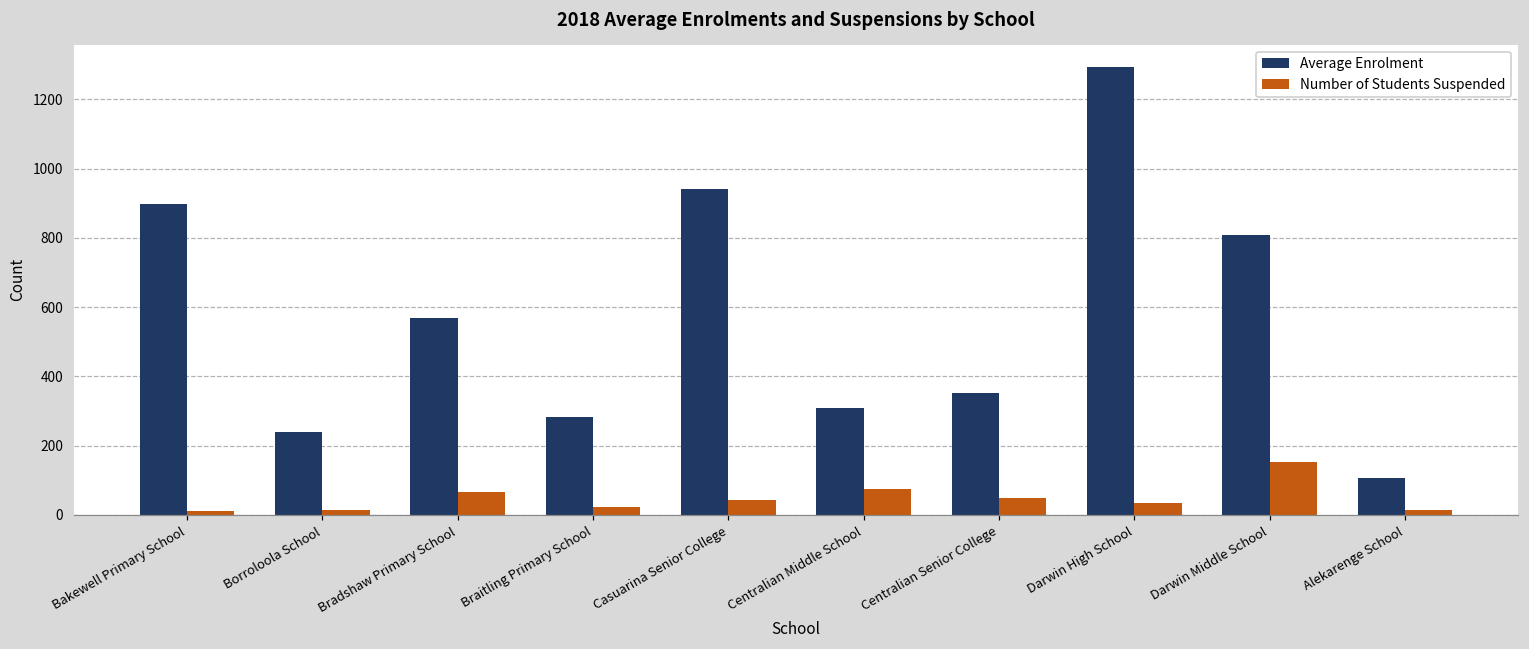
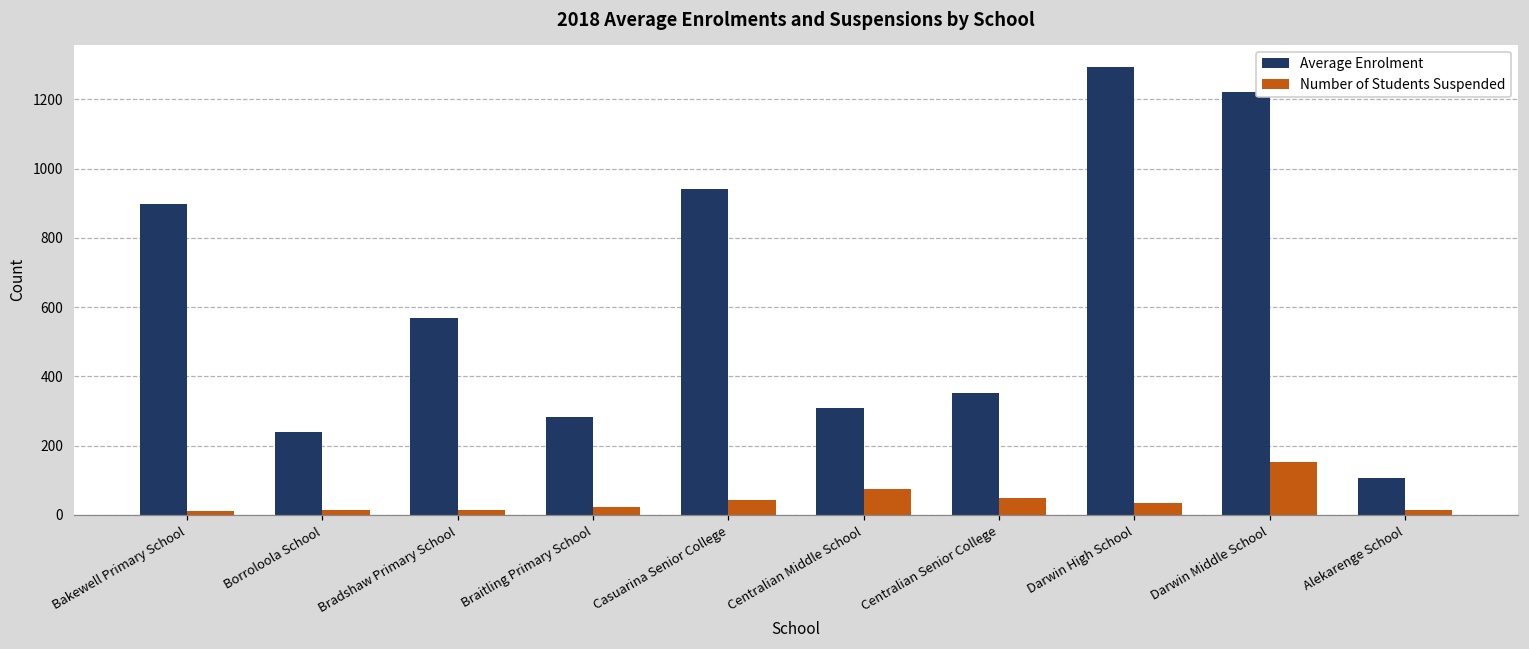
  {
    "Average Enrolment": {
      "Bakewell Primary School": 900,
      "Borroloola School": 240,
      "Bradshaw Primary School": 570,
      "Braitling Primary School": 280,
      "Casuarina Senior College": 940,
      "Centralian Middle School": 310,
      "Centralian Senior College": 350,
      "Darwin High School": 1290,
-     "Darwin Middle School": 810,
+     "Darwin Middle School": 1220,
      "Alekarenge School": 110
    },
    "Number of Students Suspended": {
      "Bakewell Primary School": 10,
      "Borroloola School": 20,
-     "Bradshaw Primary School": 70,
+     "Bradshaw Primary School": 10,
      "Braitling Primary School": 20,
      "Casuarina Senior College": 40,
      "Centralian Middle School": 80,
      "Centralian Senior College": 50,
      "Darwin High School": 30,
      "Darwin Middle School": 150,
      "Alekarenge School": 20
    }
  }
